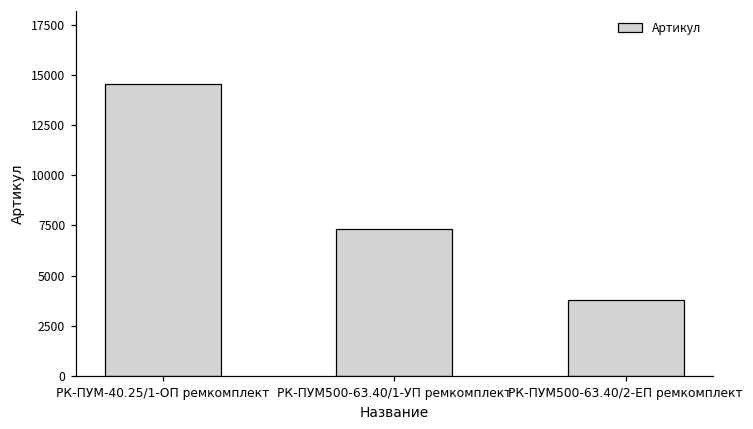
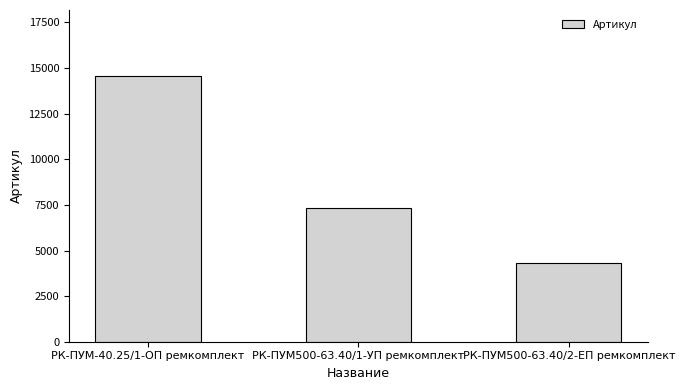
  {
    "РК-ПУМ-40.25/1-ОП ремкомплект": 14500,
    "РК-ПУМ500-63.40/1-УП ремкомплект": 7300,
-   "РК-ПУМ500-63.40/2-ЕП ремкомплект": 3800
+   "РК-ПУМ500-63.40/2-ЕП ремкомплект": 4300
  }
